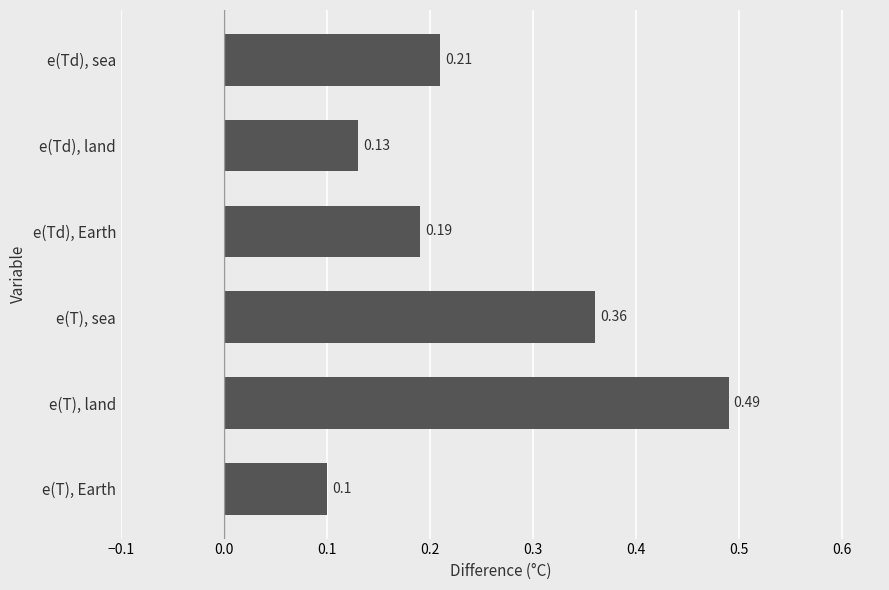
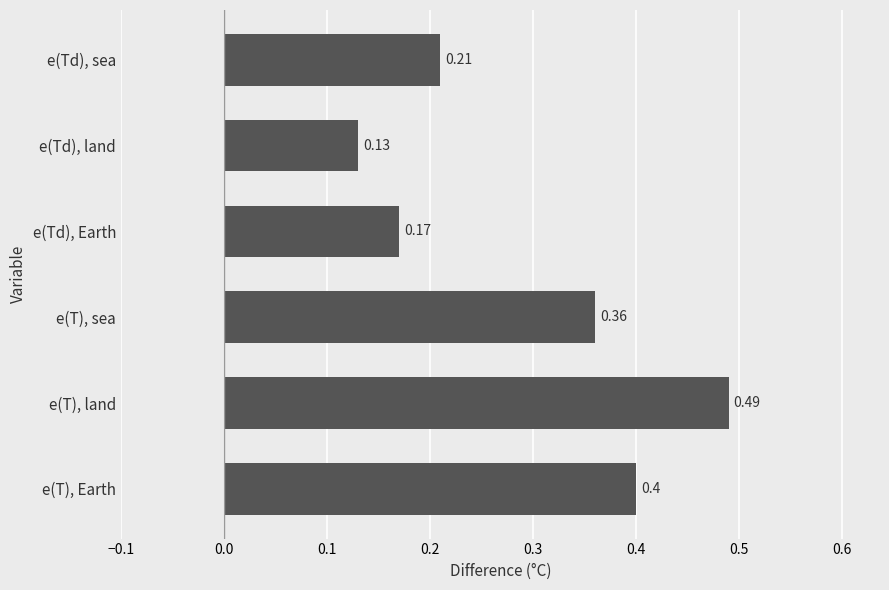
  {
    "e(Td), sea": 0.21,
    "e(Td), land": 0.13,
-   "e(Td), Earth": 0.19,
+   "e(Td), Earth": 0.17,
    "e(T), sea": 0.36,
    "e(T), land": 0.49,
-   "e(T), Earth": 0.1
+   "e(T), Earth": 0.4
  }
